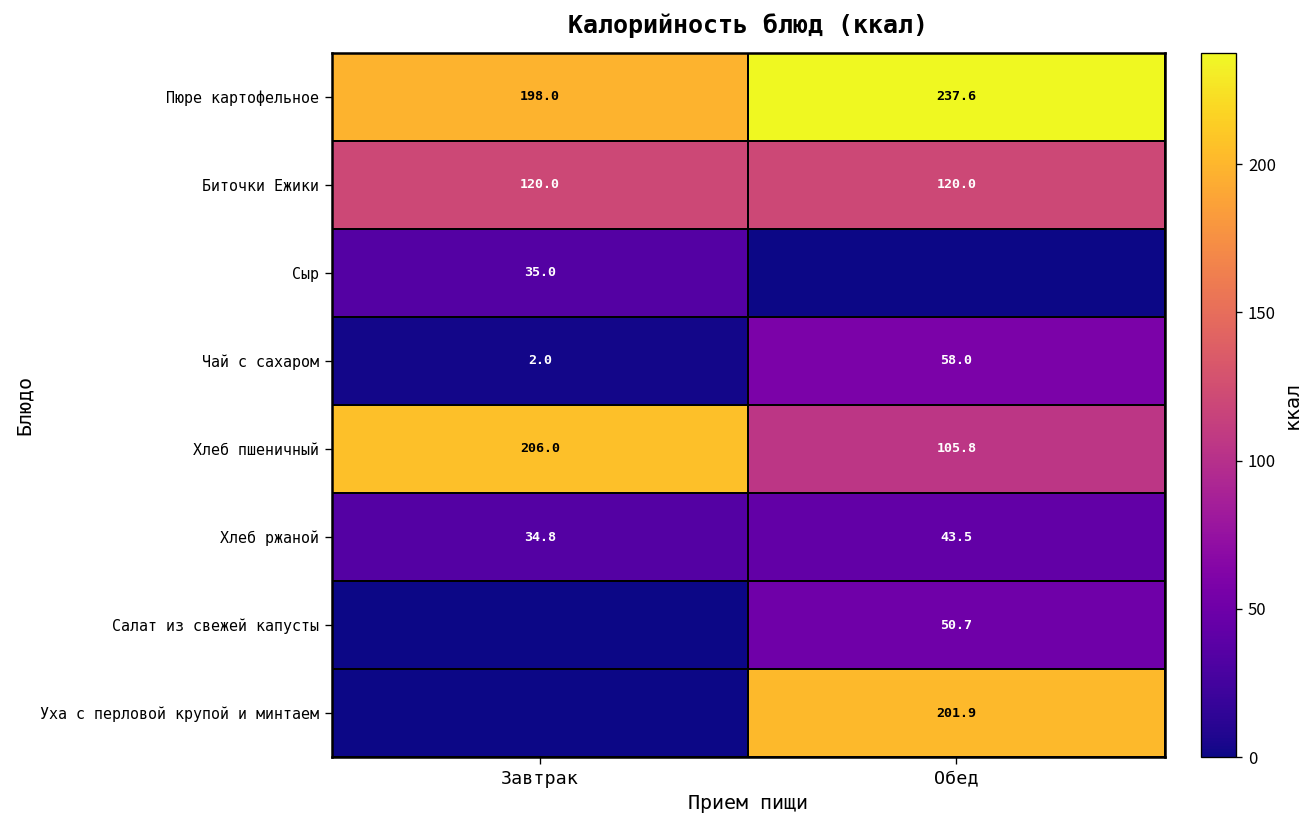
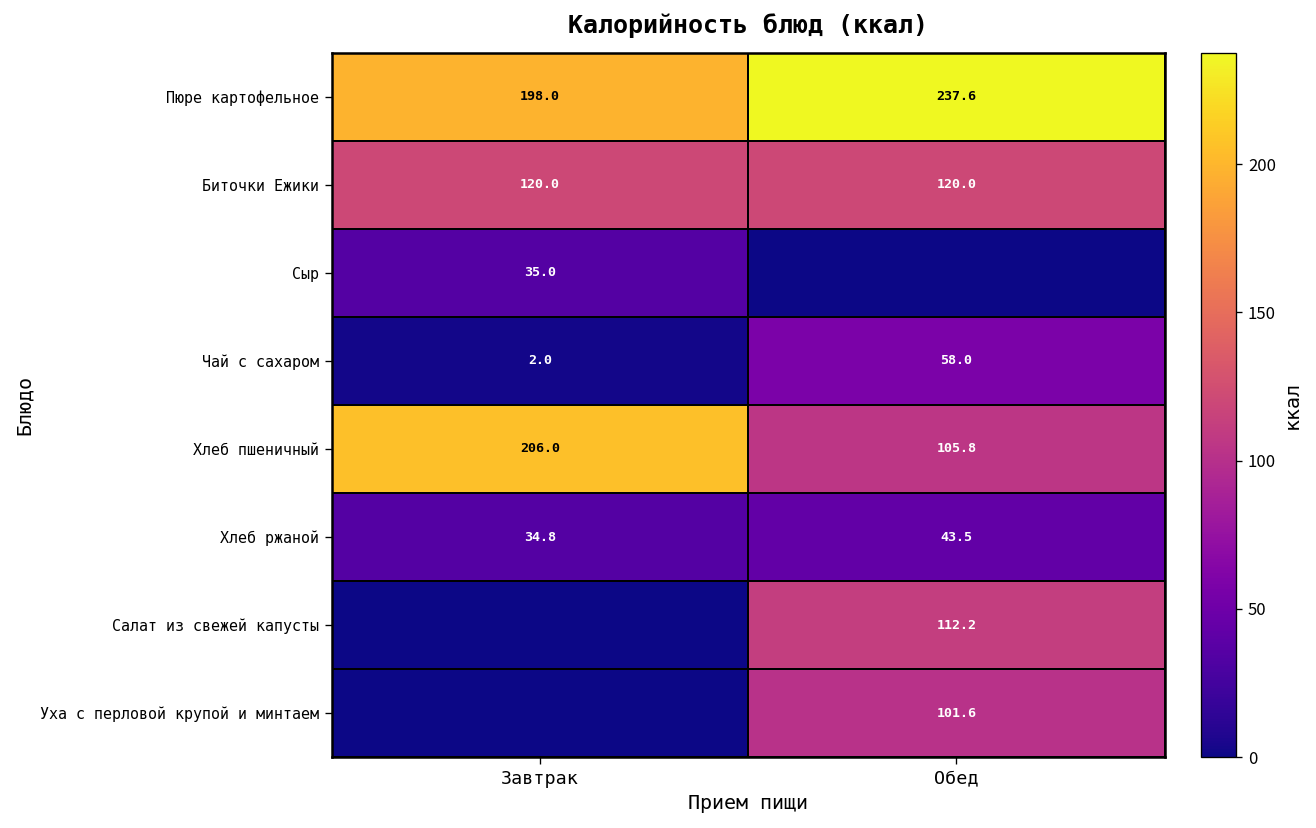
  {
    "Пюре картофельное": {
      "Завтрак": 198.0,
      "Обед": 237.6
    },
    "Биточки Ежики": {
      "Завтрак": 120.0,
      "Обед": 120.0
    },
    "Сыр": {
      "Завтрак": 35.0
    },
    "Чай с сахаром": {
      "Завтрак": 2.0,
      "Обед": 58.0
    },
    "Хлеб пшеничный": {
      "Завтрак": 206.0,
      "Обед": 105.8
    },
    "Хлеб ржаной": {
      "Завтрак": 34.8,
      "Обед": 43.5
    },
    "Салат из свежей капусты": {
-     "Обед": 50.7
+     "Обед": 112.2
    },
    "Уха с перловой крупой и минтаем": {
-     "Обед": 201.9
+     "Обед": 101.6
    }
  }
